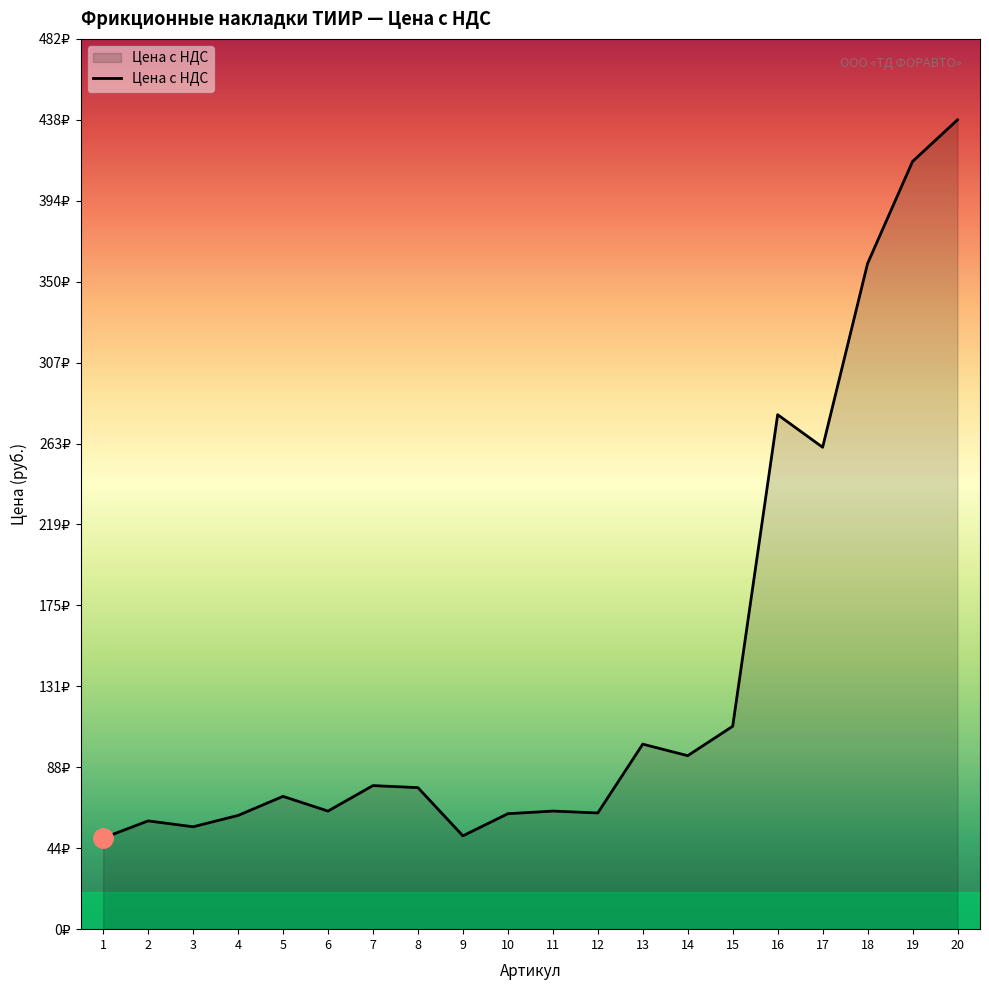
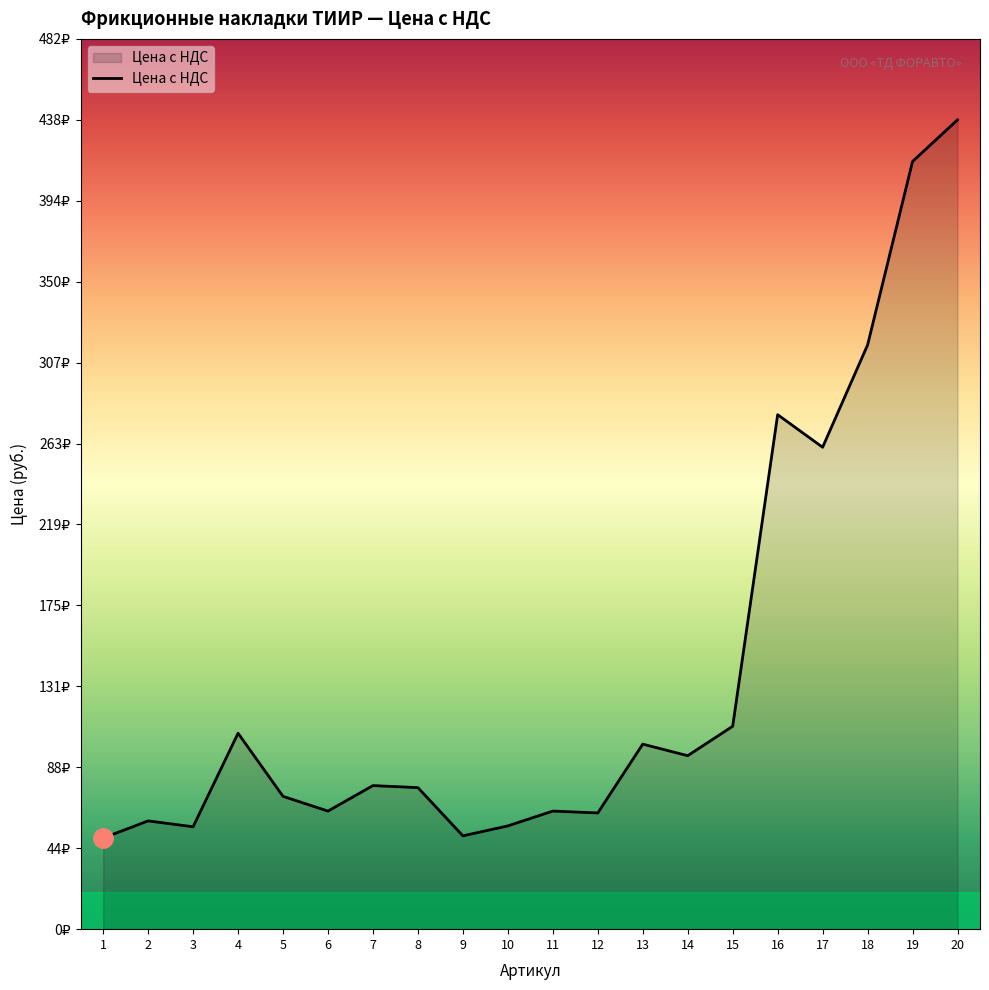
  {
    "Цена c НДС": {
      "2": "59₽",
      "3": "55₽",
-     "4": "62₽",
+     "4": "106₽",
      "5": "72₽",
      "6": "64₽",
      "7": "78₽",
      "8": "77₽",
      "9": "51₽",
-     "10": "62₽",
+     "10": "56₽",
      "11": "64₽",
      "12": "63₽",
      "13": "100₽",
      "14": "94₽",
      "15": "110₽",
      "16": "278₽",
      "17": "261₽",
-     "18": "360₽",
+     "18": "316₽",
      "19": "415₽",
      "20": "438₽"
    }
  }
